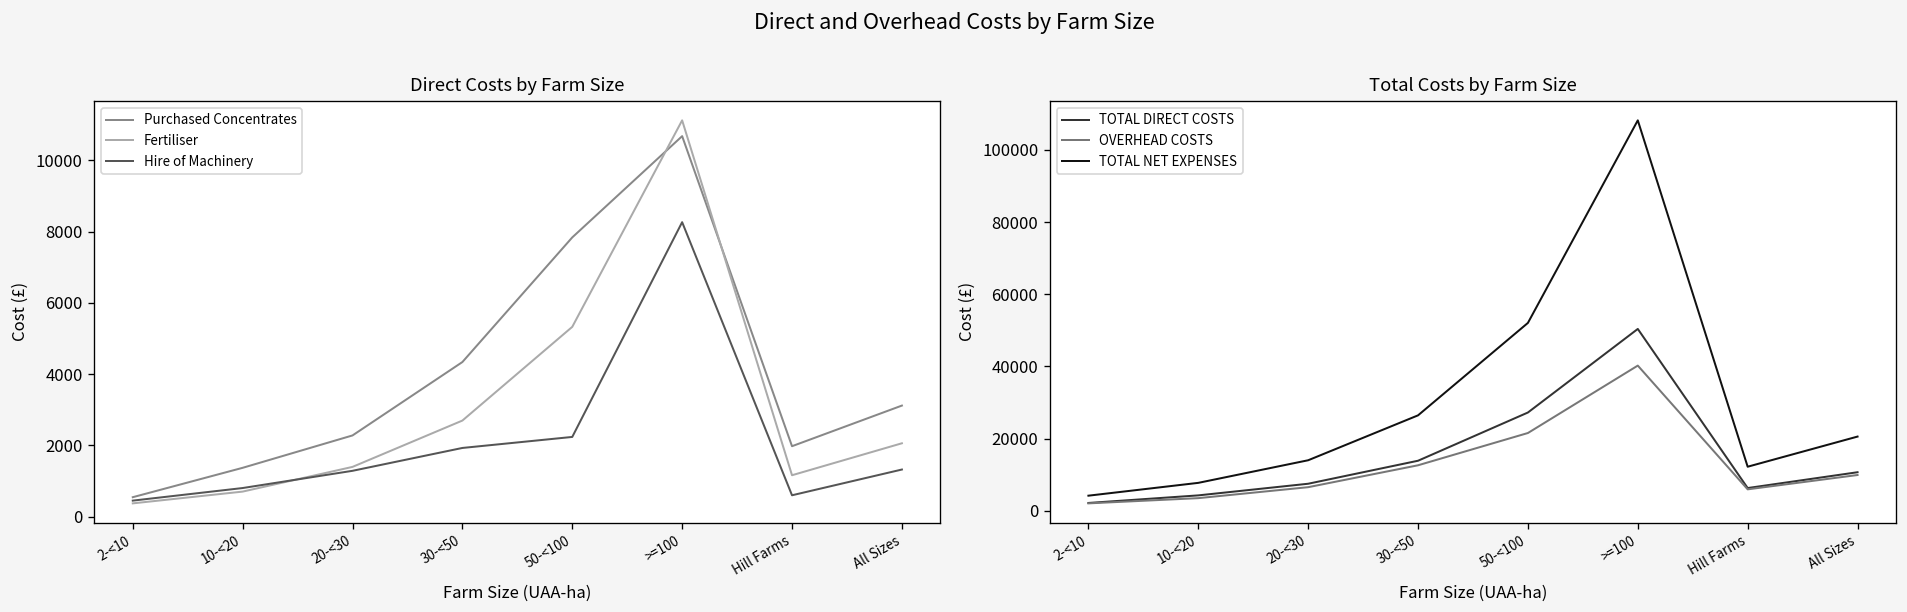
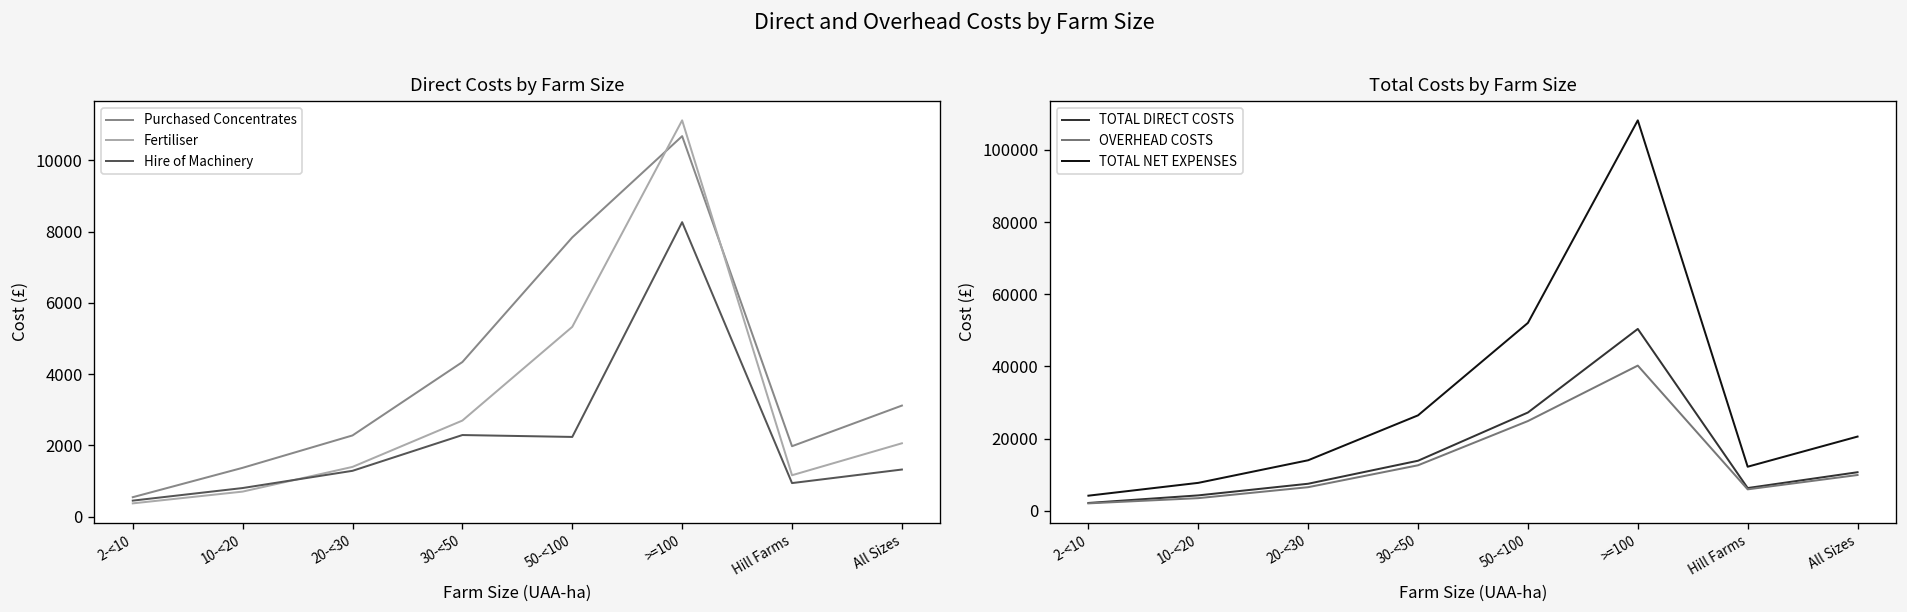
  {
    "Direct Costs by Farm Size": {
      "Hire of Machinery": {
        "10-<20": 800,
        "20-<30": 1300,
-       "30-<50": 1900,
+       "30-<50": 2300,
        "50-<100": 2200,
        ">=100": 8300,
-       "Hill Farms": 600,
+       "Hill Farms": 900,
        "All Sizes": 1300
      }
    },
    "Total Costs by Farm Size": {
      "OVERHEAD COSTS": {
        "20-<30": 7000,
        "30-<50": 13000,
-       "50-<100": 22000,
+       "50-<100": 25000,
        ">=100": 40000
      }
    }
  }
